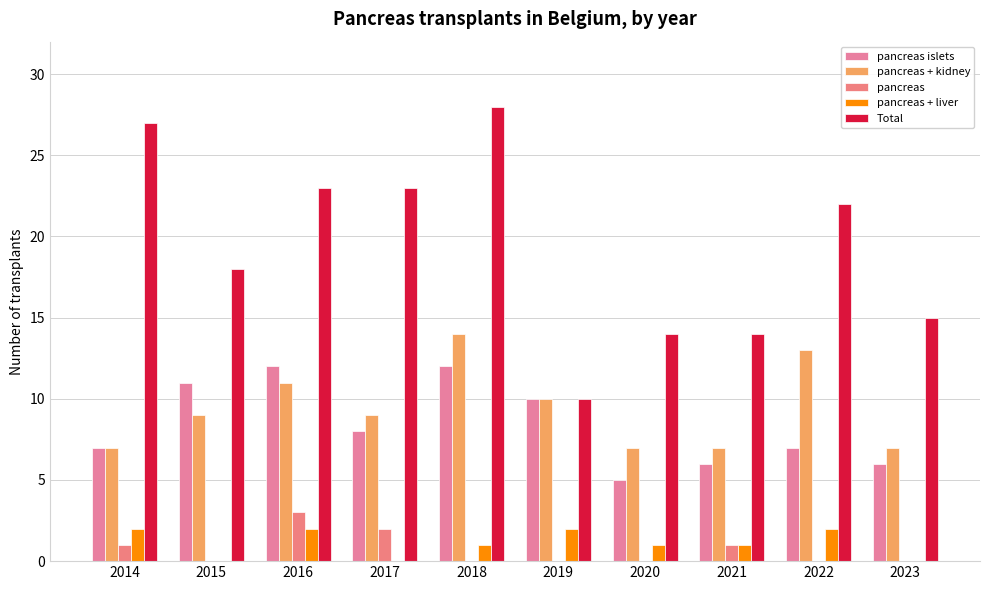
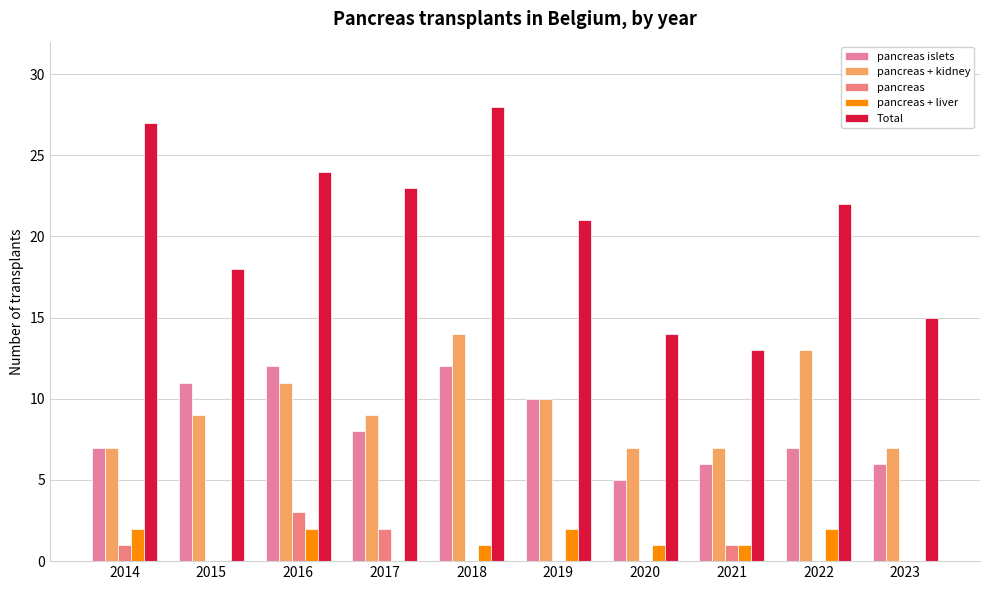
  {
    "pancreas + liver": {
      "2014": 2,
      "2015": 0,
      "2016": 2,
      "2017": 0,
      "2018": 1,
      "2019": 2,
      "2020": 1,
      "2021": 1,
      "2022": 2,
      "2023": 0
    },
    "Total": {
      "2014": 27,
      "2015": 18,
-     "2016": 23,
+     "2016": 24,
      "2017": 23,
      "2018": 28,
-     "2019": 10,
+     "2019": 21,
      "2020": 14,
-     "2021": 14,
+     "2021": 13,
      "2022": 22,
      "2023": 15
    }
  }
